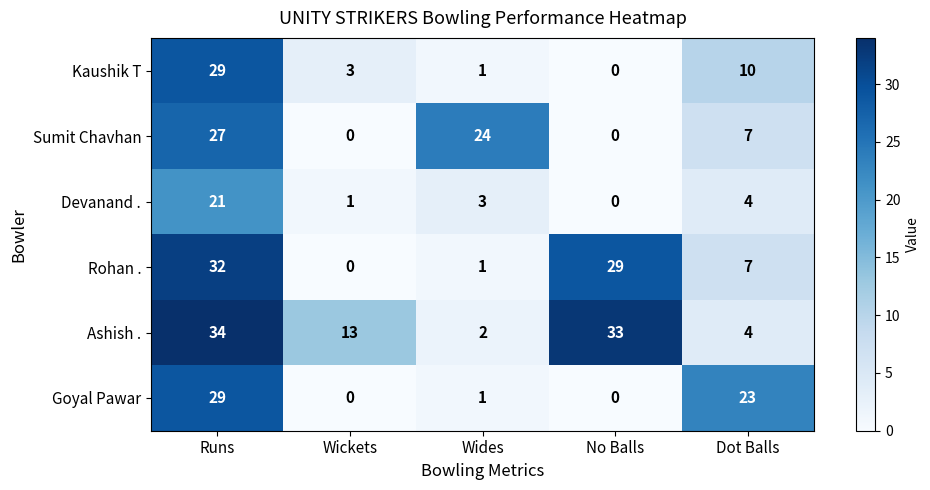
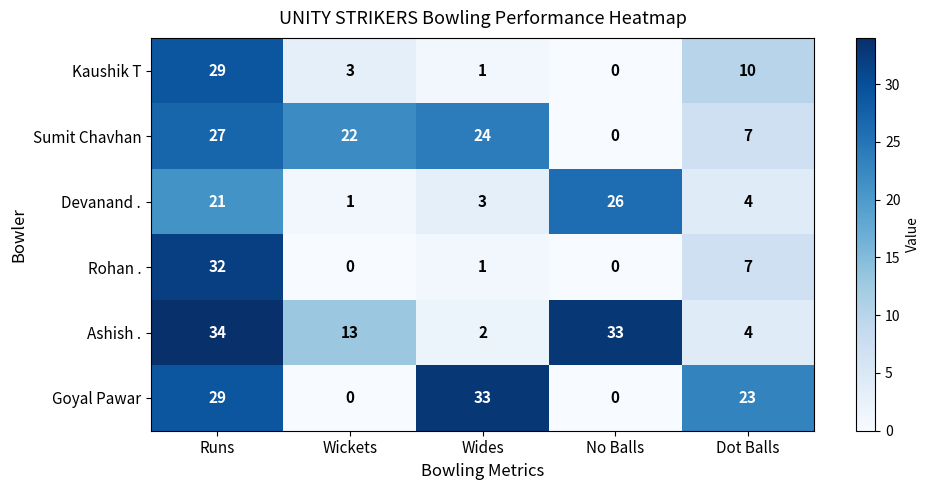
  {
    "Kaushik T": {
      "Runs": 29,
      "Wickets": 3,
      "Wides": 1,
      "No Balls": 0,
      "Dot Balls": 10
    },
    "Sumit Chavhan": {
      "Runs": 27,
-     "Wickets": 0,
+     "Wickets": 22,
      "Wides": 24,
      "No Balls": 0,
      "Dot Balls": 7
    },
    "Devanand .": {
      "Runs": 21,
      "Wickets": 1,
      "Wides": 3,
-     "No Balls": 0,
+     "No Balls": 26,
      "Dot Balls": 4
    },
    "Rohan .": {
      "Runs": 32,
      "Wickets": 0,
      "Wides": 1,
-     "No Balls": 29,
+     "No Balls": 0,
      "Dot Balls": 7
    },
    "Ashish .": {
      "Runs": 34,
      "Wickets": 13,
      "Wides": 2,
      "No Balls": 33,
      "Dot Balls": 4
    },
    "Goyal Pawar": {
      "Runs": 29,
      "Wickets": 0,
-     "Wides": 1,
+     "Wides": 33,
      "No Balls": 0,
      "Dot Balls": 23
    }
  }
